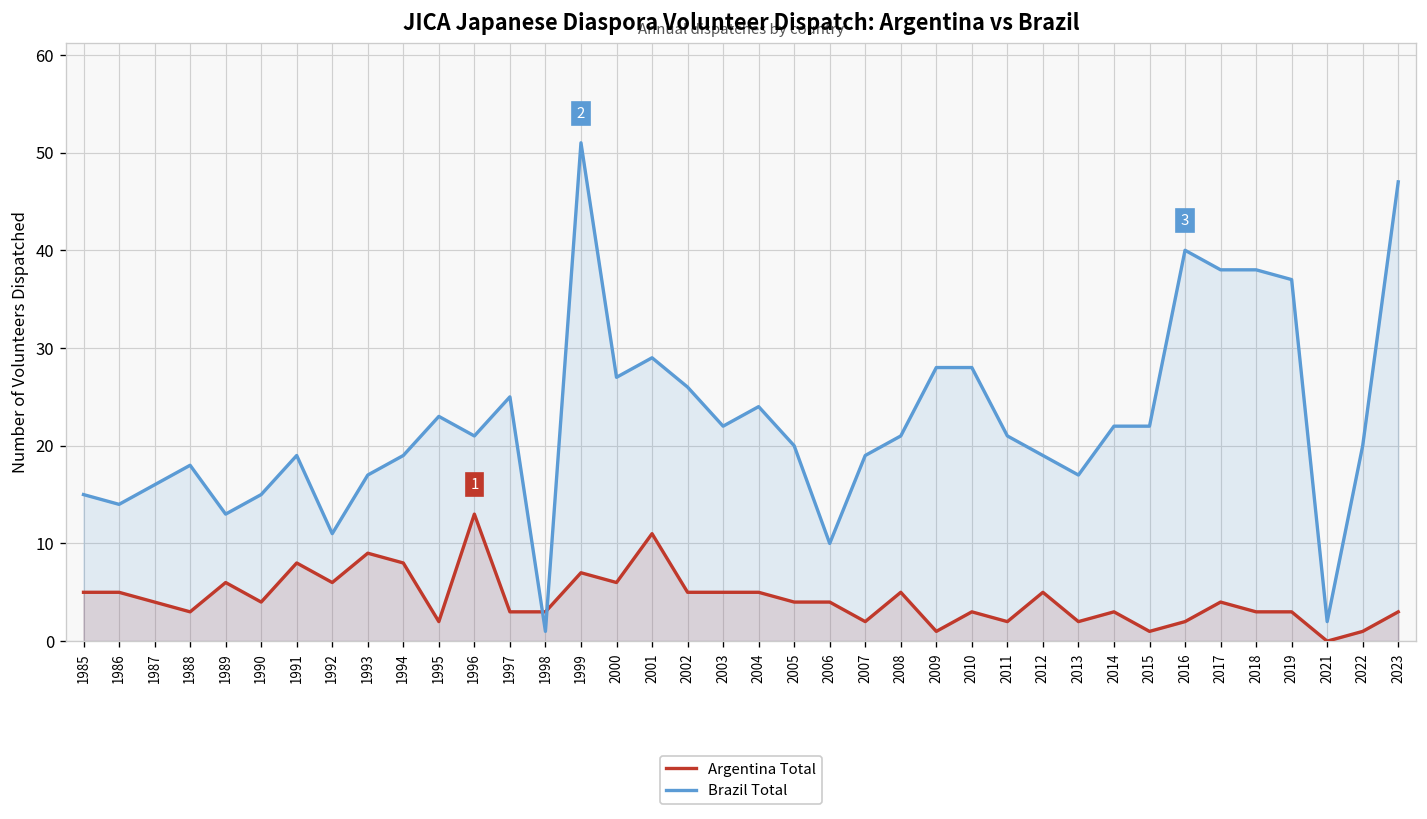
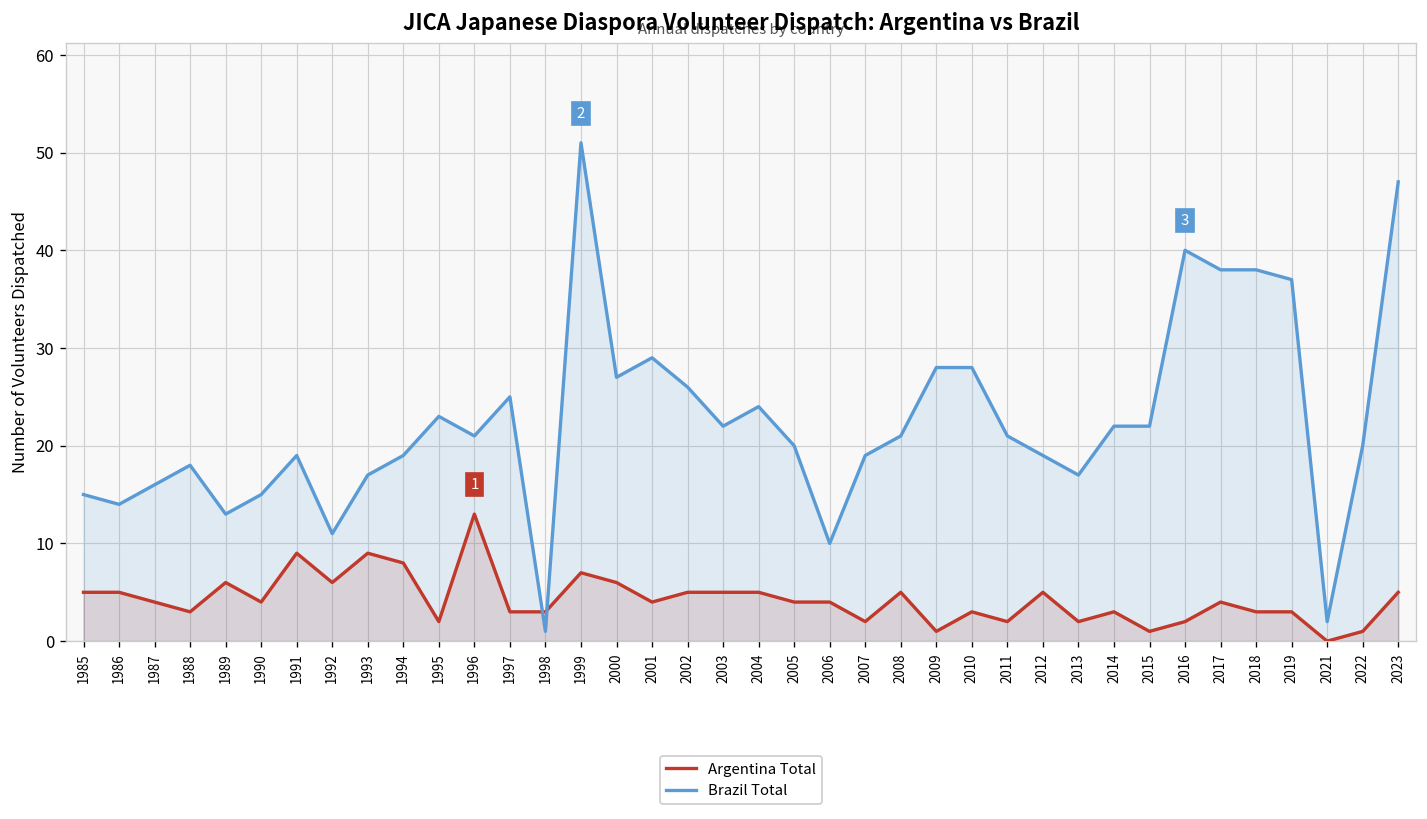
  {
    "Argentina Total": {
      "1985": 5,
      "1986": 5,
      "1987": 4,
      "1988": 3,
      "1989": 6,
      "1990": 4,
-     "1991": 8,
+     "1991": 9,
      "1992": 6,
      "1993": 9,
      "1994": 8,
      "1995": 2,
      "1997": 3,
      "1998": 3,
      "1999": 7,
      "2000": 6,
-     "2001": 11,
+     "2001": 4,
      "2002": 5,
      "2003": 5,
      "2004": 5,
      "2005": 4,
      "2006": 4,
      "2007": 2,
      "2008": 5,
      "2009": 1,
      "2010": 3,
      "2011": 2,
      "2012": 5,
      "2013": 2,
      "2014": 3,
      "2015": 1,
      "2016": 2,
      "2017": 4,
      "2018": 3,
      "2019": 3,
      "2021": 0,
      "2022": 1,
-     "2023": 3
+     "2023": 5
    },
    "Brazil Total": {
      "1985": 15,
      "1986": 14,
      "1987": 16,
      "1988": 18,
      "1989": 13,
      "1990": 15,
      "1991": 19,
      "1992": 11,
      "1993": 17,
      "1994": 19,
      "1995": 23,
      "1996": 21,
      "1997": 25,
      "1998": 1,
      "2000": 27,
      "2001": 29,
      "2002": 26,
      "2003": 22,
      "2004": 24,
      "2005": 20,
      "2006": 10,
      "2007": 19,
      "2008": 21,
      "2009": 28,
      "2010": 28,
      "2011": 21,
      "2012": 19,
      "2013": 17,
      "2014": 22,
      "2015": 22,
      "2017": 38,
      "2018": 38,
      "2019": 37,
      "2021": 2,
      "2022": 20,
      "2023": 47
    }
  }
